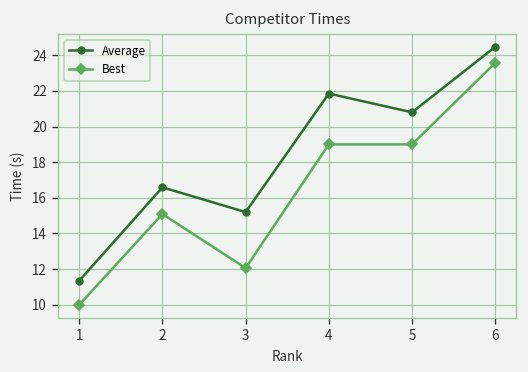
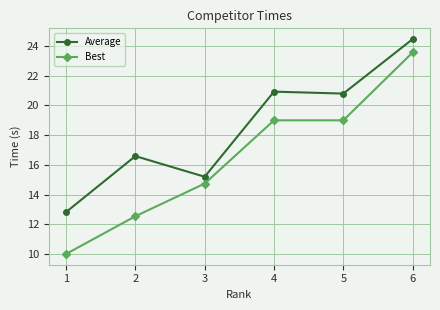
  {
    "Average": {
-     "1": 11.4,
+     "1": 12.8,
      "2": 16.6,
      "3": 15.2,
-     "4": 21.9,
+     "4": 20.9,
      "5": 20.8,
      "6": 24.5
    },
    "Best": {
      "1": 10.0,
-     "2": 15.1,
-     "3": 12.1,
+     "2": 12.5,
+     "3": 14.7,
      "4": 19.0,
      "5": 19.0,
      "6": 23.6
    }
  }
